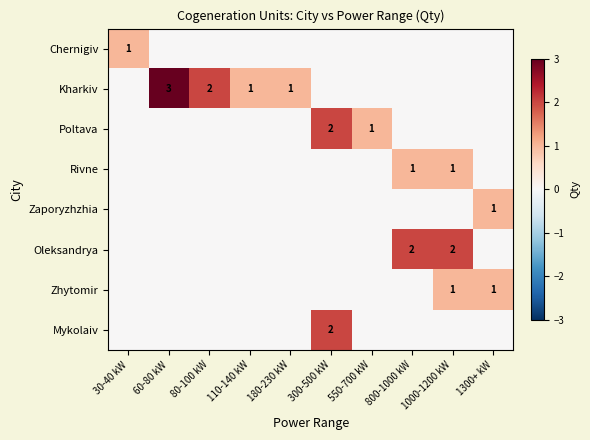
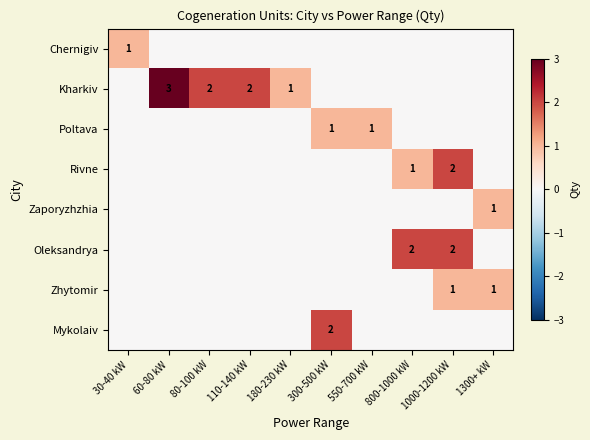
  {
    "Chernigiv": {
      "30-40 kW": 1
    },
    "Kharkiv": {
      "60-80 kW": 3,
      "80-100 kW": 2,
-     "110-140 kW": 1,
+     "110-140 kW": 2,
      "180-230 kW": 1
    },
    "Poltava": {
-     "300-500 kW": 2,
+     "300-500 kW": 1,
      "550-700 kW": 1
    },
    "Rivne": {
      "800-1000 kW": 1,
-     "1000-1200 kW": 1
+     "1000-1200 kW": 2
    },
    "Zaporyzhzhia": {
      "1300+ kW": 1
    },
    "Oleksandrya": {
      "800-1000 kW": 2,
      "1000-1200 kW": 2
    },
    "Zhytomir": {
      "1000-1200 kW": 1,
      "1300+ kW": 1
    },
    "Mykolaiv": {
      "300-500 kW": 2
    }
  }
